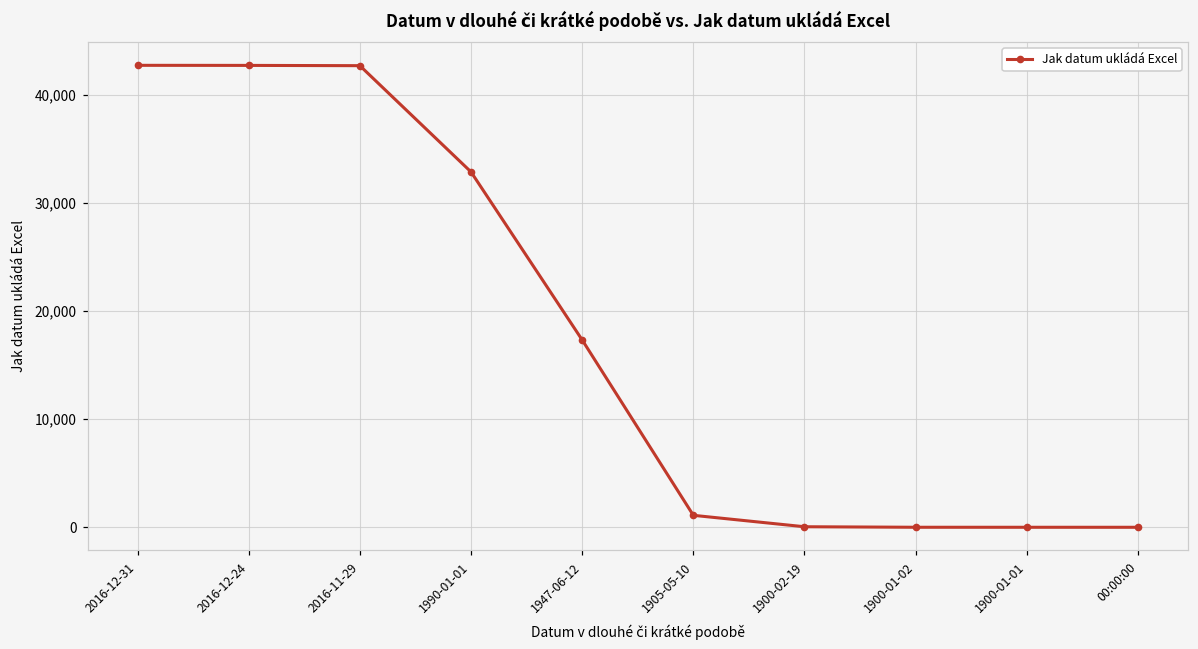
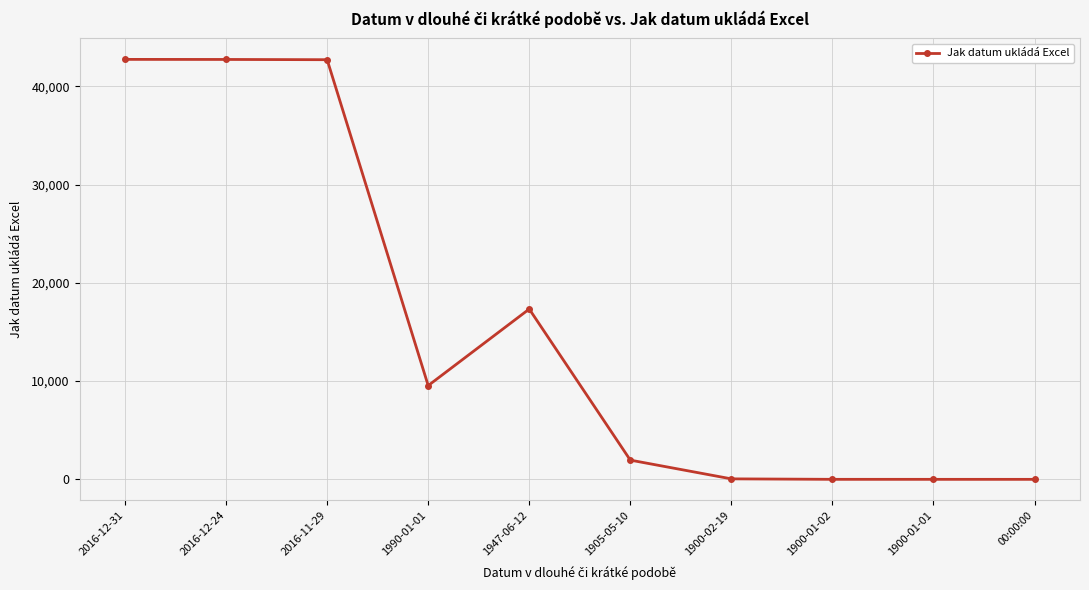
  {
    "2016-12-31": "43,000",
    "2016-12-24": "43,000",
    "2016-11-29": "43,000",
-   "1990-01-01": "33,000",
+   "1990-01-01": "10,000",
    "1947-06-12": "17,000",
-   "1905-05-10": "1,000",
+   "1905-05-10": "2,000",
    "1900-02-19": "0",
    "1900-01-02": "0",
    "1900-01-01": "0",
    "00:00:00": "0"
  }
